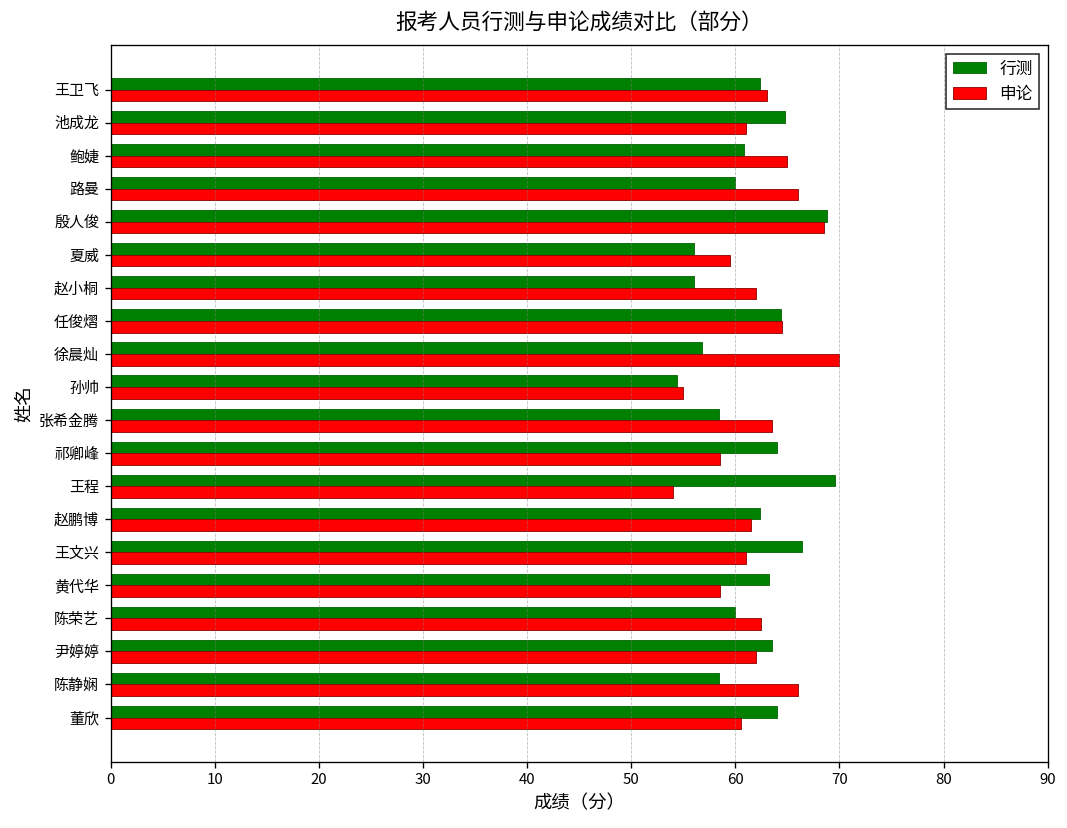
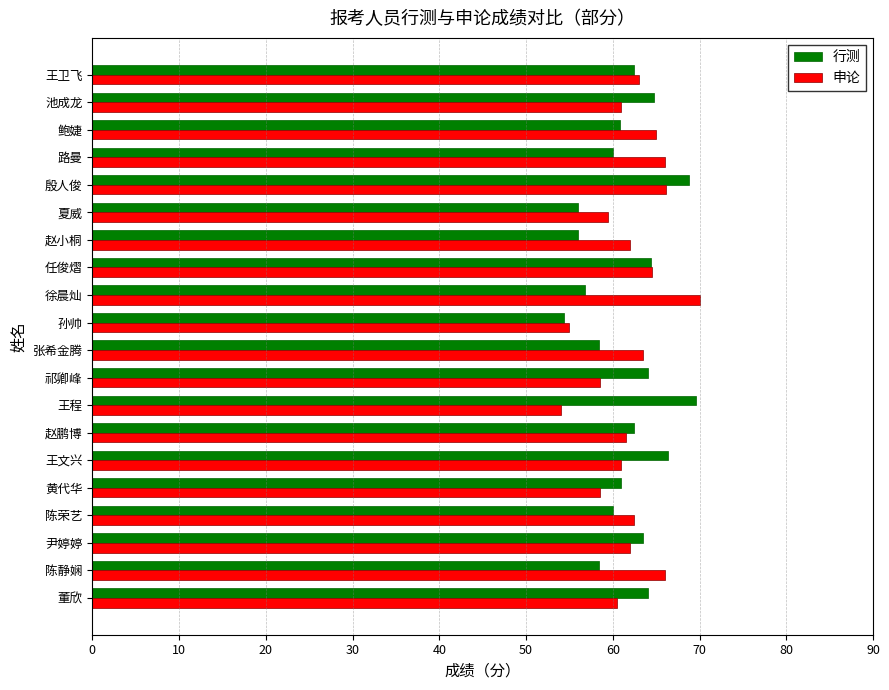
  {
    "行测": {
      "王卫飞": 62,
      "池成龙": 65,
      "鲍婕": 61,
      "路曼": 60,
      "殷人俊": 69,
      "夏威": 56,
      "赵小桐": 56,
      "任俊熠": 64,
      "徐晨灿": 57,
      "孙帅": 54,
      "张希金腾": 58,
      "祁卿峰": 64,
      "王程": 70,
      "赵鹏博": 62,
      "王文兴": 66,
-     "黄代华": 63,
+     "黄代华": 61,
      "陈荣艺": 60,
      "尹婷婷": 64,
      "陈静娴": 58,
      "董欣": 64
    },
    "申论": {
      "王卫飞": 63,
      "池成龙": 61,
      "鲍婕": 65,
      "路曼": 66,
-     "殷人俊": 69,
+     "殷人俊": 66,
      "夏威": 60,
      "赵小桐": 62,
      "任俊熠": 65,
      "徐晨灿": 70,
      "孙帅": 55,
      "张希金腾": 64,
      "祁卿峰": 59,
      "王程": 54,
      "赵鹏博": 62,
      "王文兴": 61,
      "黄代华": 59,
      "陈荣艺": 63,
      "尹婷婷": 62,
      "陈静娴": 66,
      "董欣": 61
    }
  }
